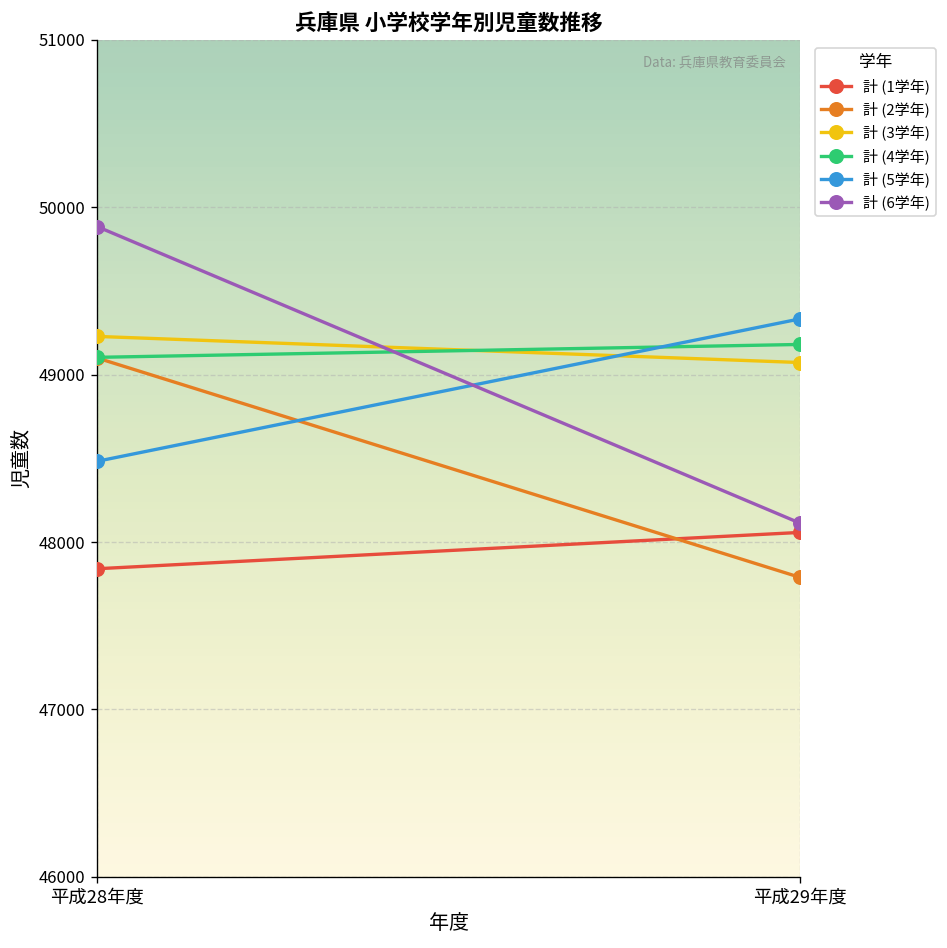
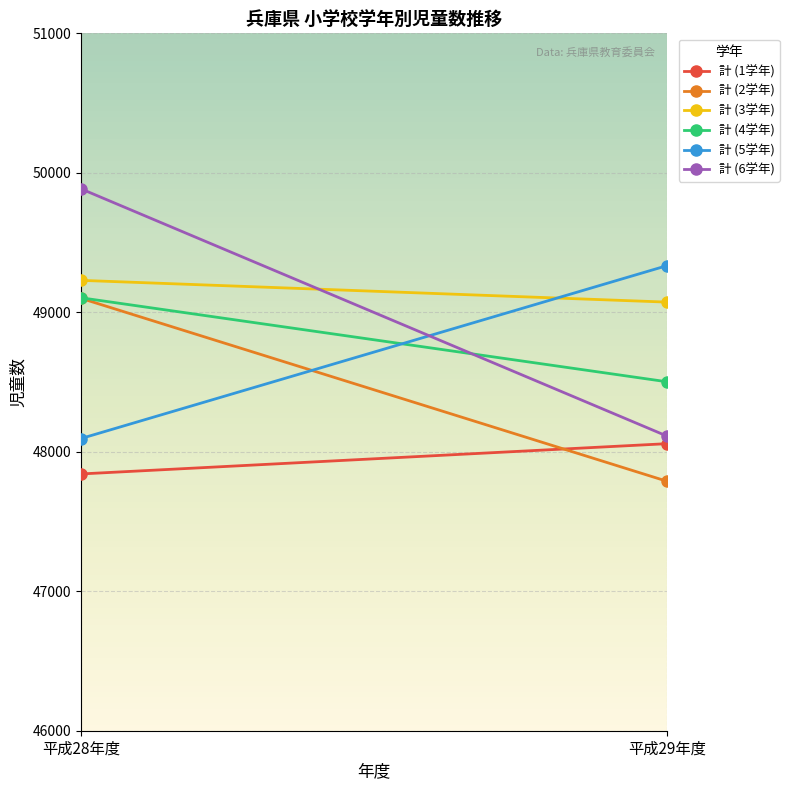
  {
    "計 (3学年)": {
      "平成28年度": 49230,
      "平成29年度": 49070
    },
    "計 (4学年)": {
-     "平成29年度": 49180
+     "平成29年度": 48500
    },
    "計 (5学年)": {
-     "平成28年度": 48480,
+     "平成28年度": 48100,
      "平成29年度": 49330
    },
    "計 (6学年)": {
      "平成28年度": 49890,
      "平成29年度": 48110
    }
  }
